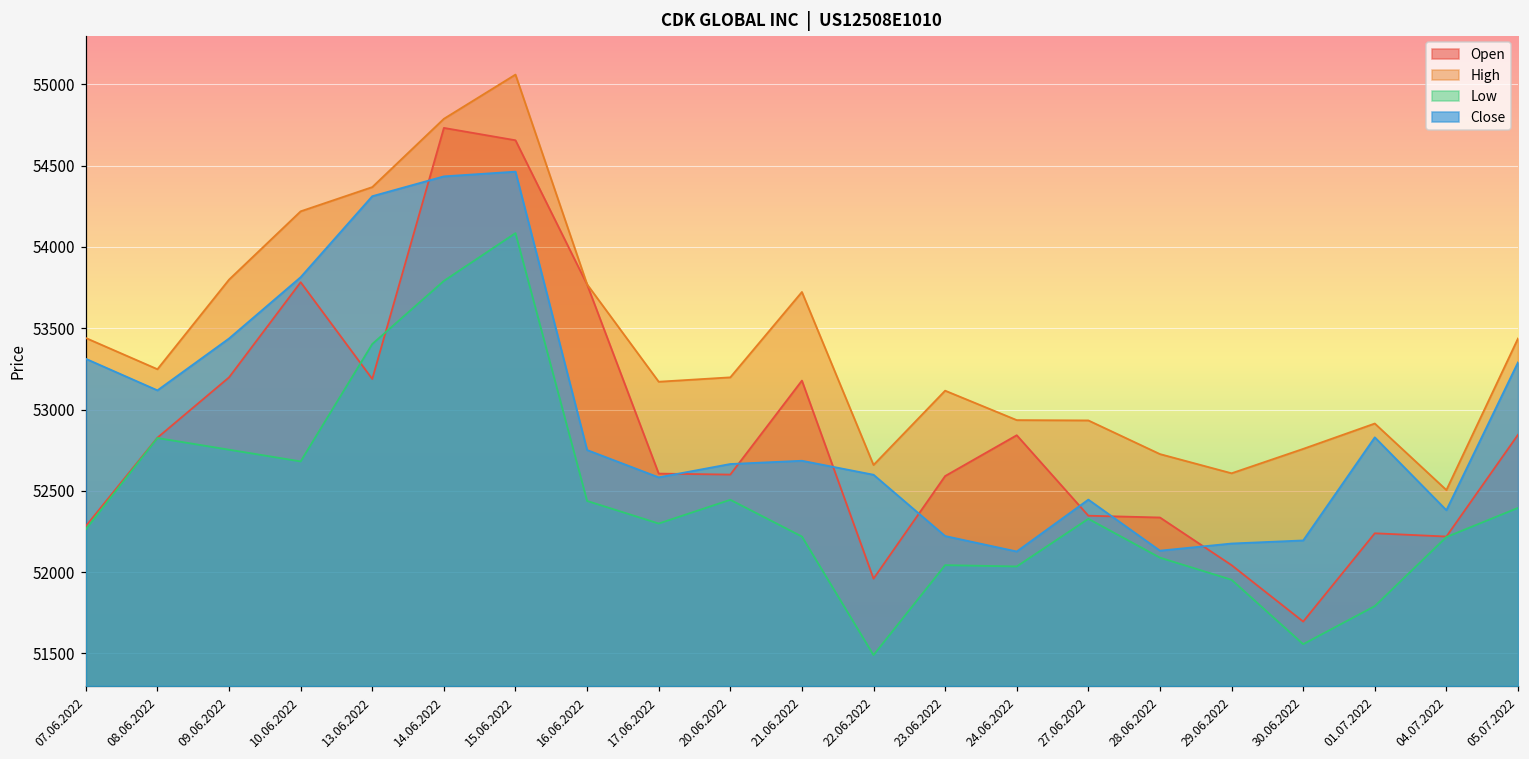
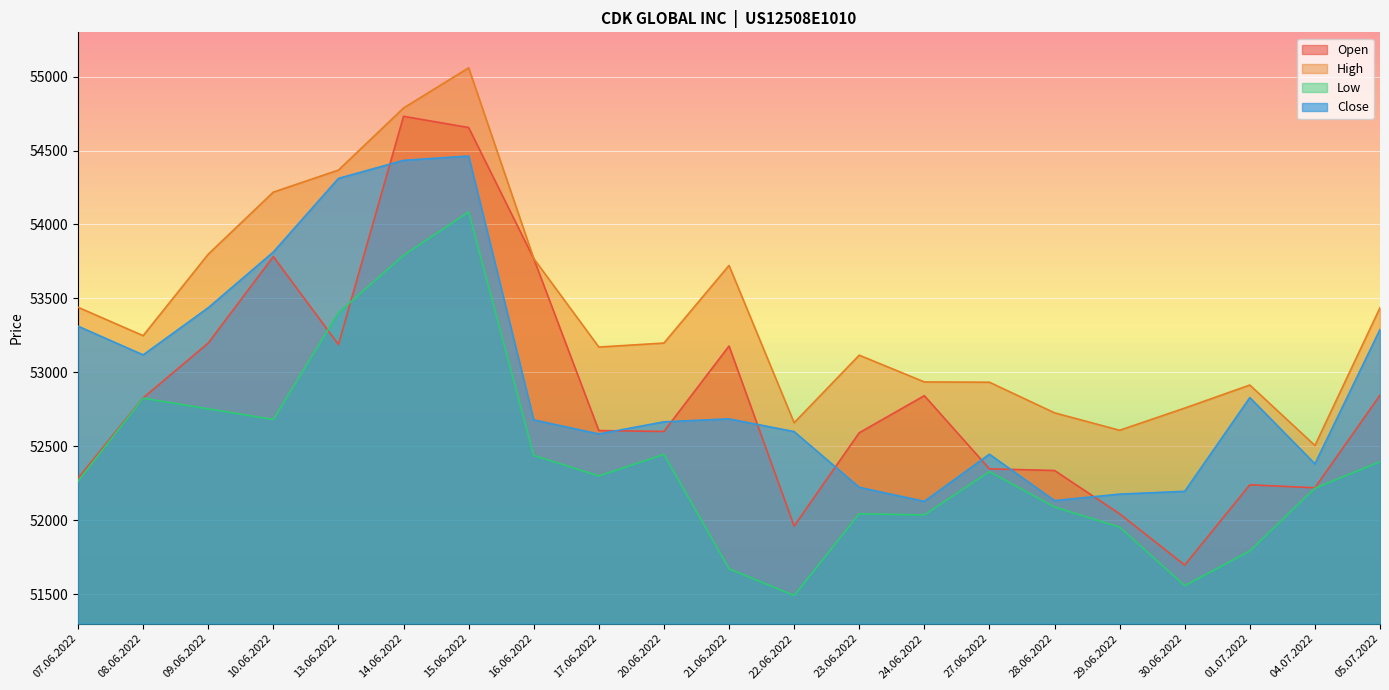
  {
    "Low": {
      "07.06.2022": 52260,
      "09.06.2022": 52750,
      "10.06.2022": 52680,
      "13.06.2022": 53400,
      "14.06.2022": 53790,
      "15.06.2022": 54090,
      "16.06.2022": 52440,
      "17.06.2022": 52300,
      "20.06.2022": 52450,
-     "21.06.2022": 52220,
+     "21.06.2022": 51670,
      "22.06.2022": 51490,
      "23.06.2022": 52040,
      "24.06.2022": 52040,
      "27.06.2022": 52330,
      "28.06.2022": 52090,
      "29.06.2022": 51950,
      "30.06.2022": 51560,
      "01.07.2022": 51790,
      "05.07.2022": 52400
    },
    "Close": {
      "07.06.2022": 53310,
      "08.06.2022": 53120,
      "09.06.2022": 53440,
      "10.06.2022": 53810,
      "13.06.2022": 54310,
      "14.06.2022": 54430,
      "15.06.2022": 54460,
-     "16.06.2022": 52750,
+     "16.06.2022": 52680,
      "17.06.2022": 52580,
      "20.06.2022": 52670,
      "21.06.2022": 52690,
      "22.06.2022": 52600,
      "23.06.2022": 52220,
      "24.06.2022": 52130,
      "27.06.2022": 52450,
      "28.06.2022": 52130,
      "29.06.2022": 52180,
      "30.06.2022": 52200,
      "01.07.2022": 52830,
      "04.07.2022": 52380,
      "05.07.2022": 53290
    }
  }
